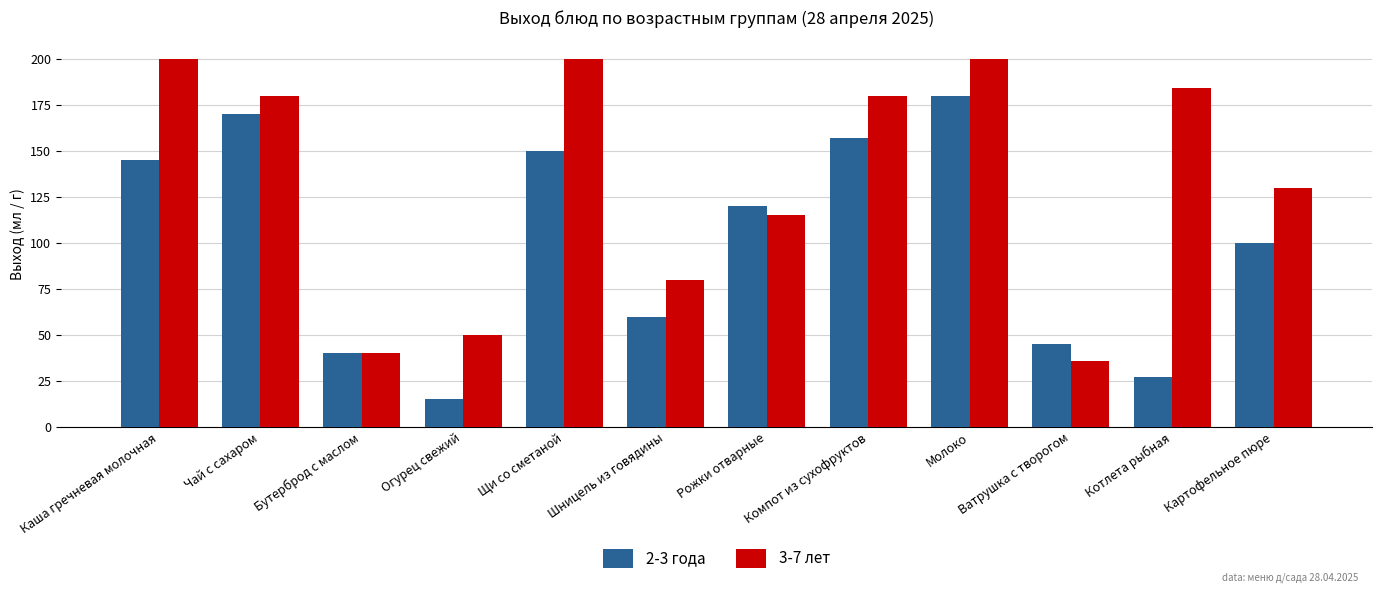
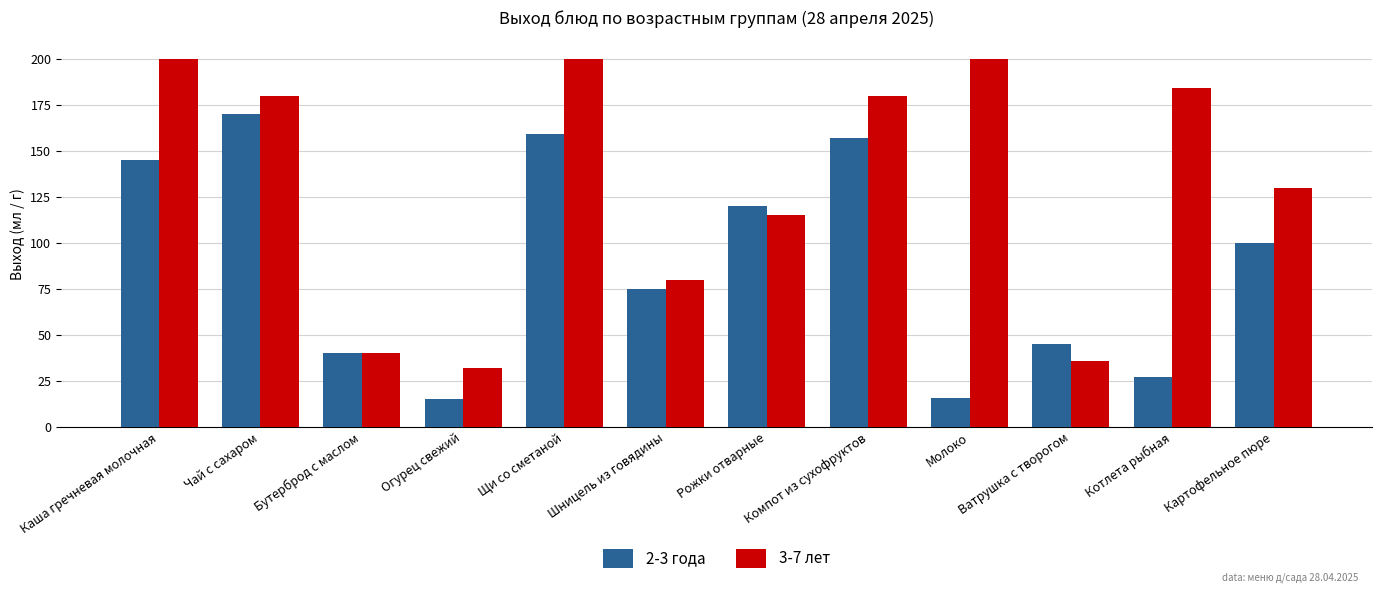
  {
    "2-3 года": {
      "Каша гречневая молочная": 145,
      "Чай с сахаром": 170,
      "Бутерброд с маслом": 40,
      "Огурец свежий": 15,
-     "Щи со сметаной": 150,
-     "Шницель из говядины": 60,
+     "Щи со сметаной": 159,
+     "Шницель из говядины": 75,
      "Рожки отварные": 120,
      "Компот из сухофруктов": 157,
-     "Молоко": 180,
+     "Молоко": 16,
      "Ватрушка с творогом": 45,
      "Котлета рыбная": 27,
      "Картофельное пюре": 100
    },
    "3-7 лет": {
      "Каша гречневая молочная": 200,
      "Чай с сахаром": 180,
      "Бутерброд с маслом": 40,
-     "Огурец свежий": 50,
+     "Огурец свежий": 32,
      "Щи со сметаной": 200,
      "Шницель из говядины": 80,
      "Рожки отварные": 115,
      "Компот из сухофруктов": 180,
      "Молоко": 200,
      "Ватрушка с творогом": 36,
      "Котлета рыбная": 184,
      "Картофельное пюре": 130
    }
  }
